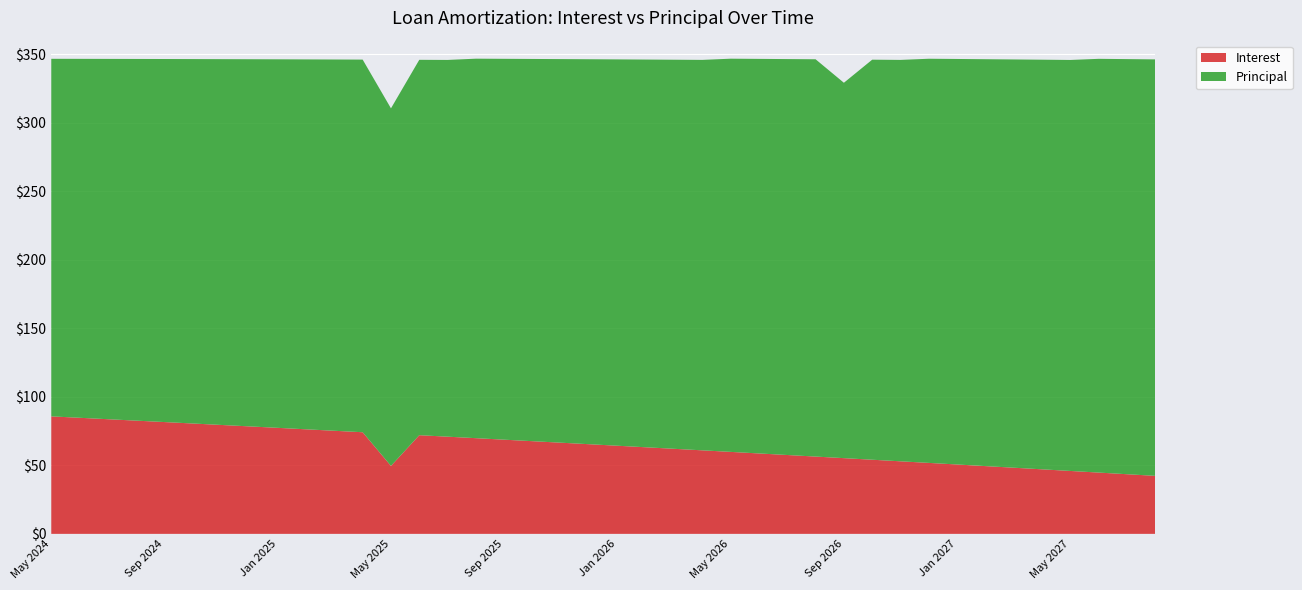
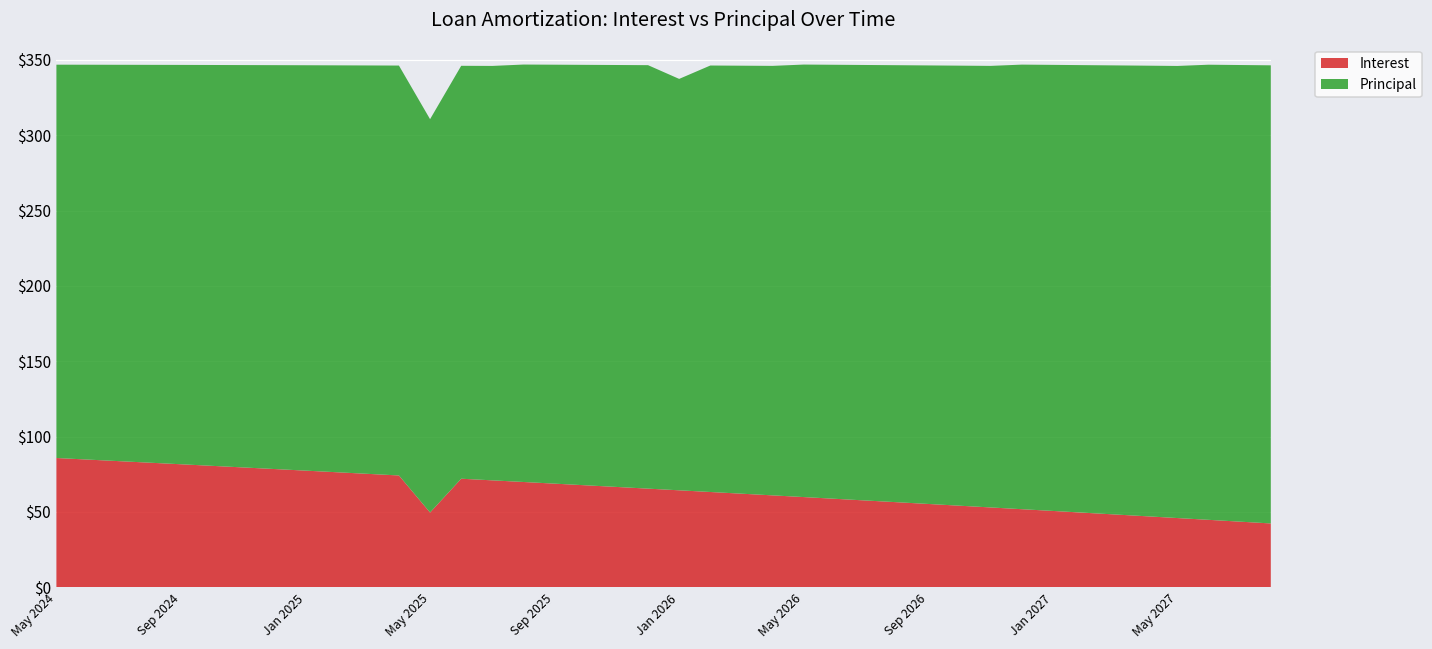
  {
    "Interest": {
      "May 2024": "$86",
      "Sep 2024": "$82",
      "Jan 2025": "$77",
      "May 2025": "$50",
      "Sep 2025": "$69",
      "Jan 2026": "$64",
      "May 2026": "$60",
      "Sep 2026": "$55",
      "Jan 2027": "$51",
      "May 2027": "$46"
    },
    "Principal": {
      "May 2024": "$261",
      "Sep 2024": "$265",
      "Jan 2025": "$269",
      "May 2025": "$261",
      "Sep 2025": "$278",
-     "Jan 2026": "$282",
+     "Jan 2026": "$273",
      "May 2026": "$287",
-     "Sep 2026": "$274",
+     "Sep 2026": "$291",
      "Jan 2027": "$296",
      "May 2027": "$300"
    }
  }
